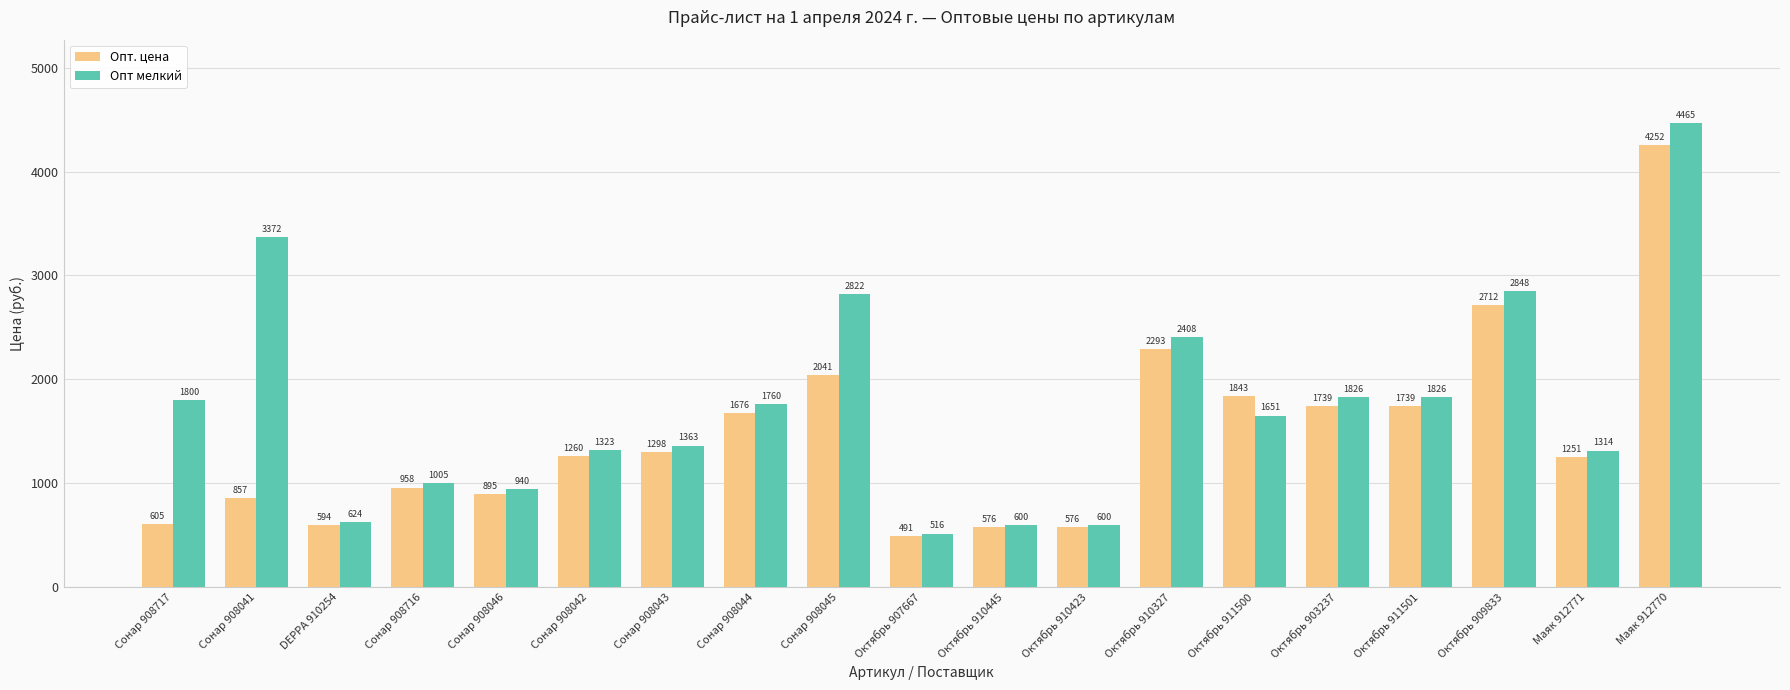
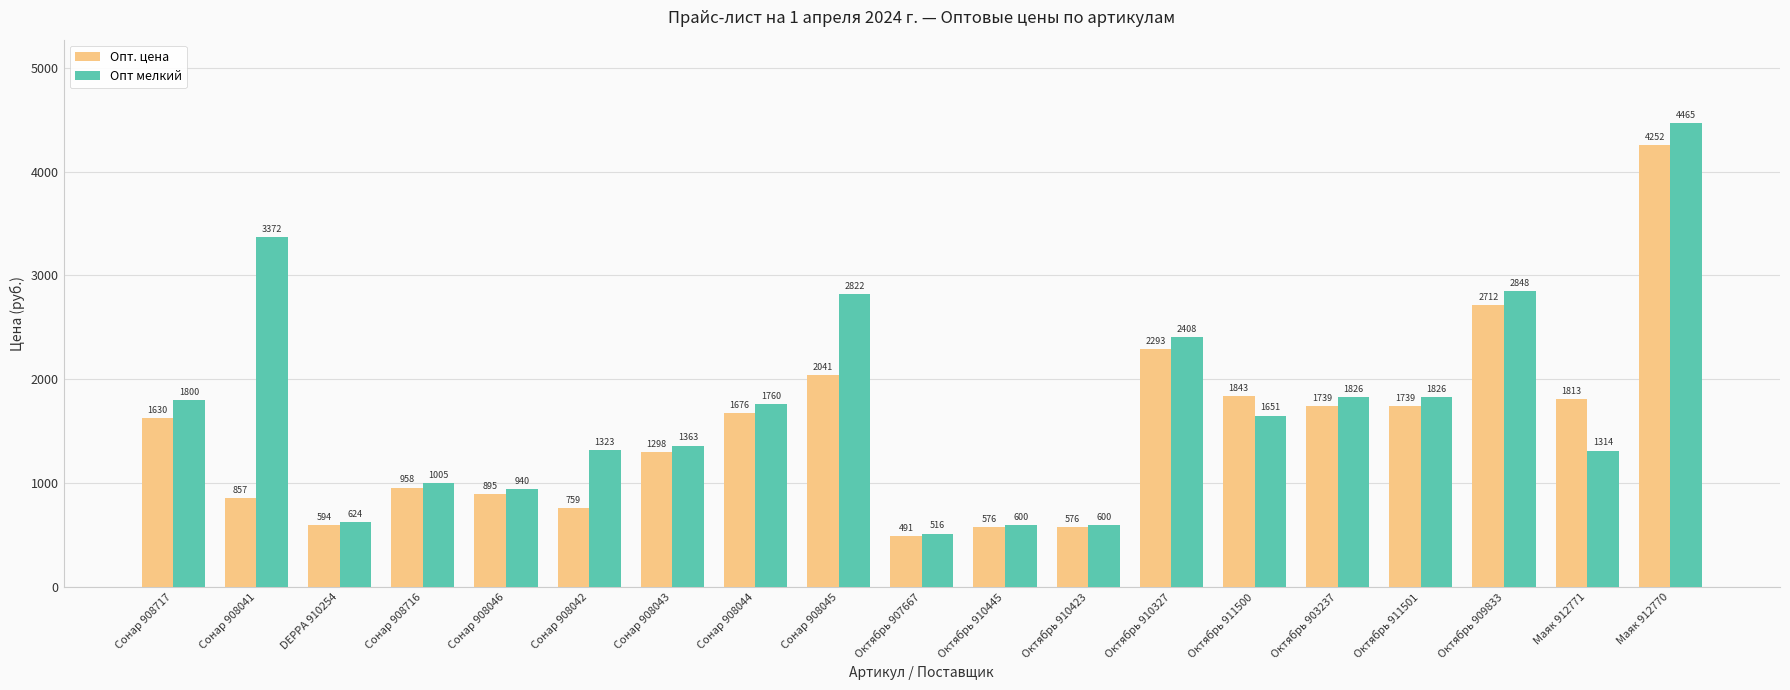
  {
    "Опт. цена": {
-     "Сонар 908717": 605,
+     "Сонар 908717": 1630,
      "Сонар 908041": 857,
      "DEPPA 910254": 594,
      "Сонар 908716": 958,
      "Сонар 908046": 895,
-     "Сонар 908042": 1260,
+     "Сонар 908042": 759,
      "Сонар 908043": 1298,
      "Сонар 908044": 1676,
      "Сонар 908045": 2041,
      "Октябрь 907667": 491,
      "Октябрь 910445": 576,
      "Октябрь 910423": 576,
      "Октябрь 910327": 2293,
      "Октябрь 911500": 1843,
      "Октябрь 903237": 1739,
      "Октябрь 911501": 1739,
      "Октябрь 909833": 2712,
-     "Маяк 912771": 1251,
+     "Маяк 912771": 1813,
      "Маяк 912770": 4252
    },
    "Опт мелкий": {
      "Сонар 908717": 1800,
      "Сонар 908041": 3372,
      "DEPPA 910254": 624,
      "Сонар 908716": 1005,
      "Сонар 908046": 940,
      "Сонар 908042": 1323,
      "Сонар 908043": 1363,
      "Сонар 908044": 1760,
      "Сонар 908045": 2822,
      "Октябрь 907667": 516,
      "Октябрь 910445": 600,
      "Октябрь 910423": 600,
      "Октябрь 910327": 2408,
      "Октябрь 911500": 1651,
      "Октябрь 903237": 1826,
      "Октябрь 911501": 1826,
      "Октябрь 909833": 2848,
      "Маяк 912771": 1314,
      "Маяк 912770": 4465
    }
  }
